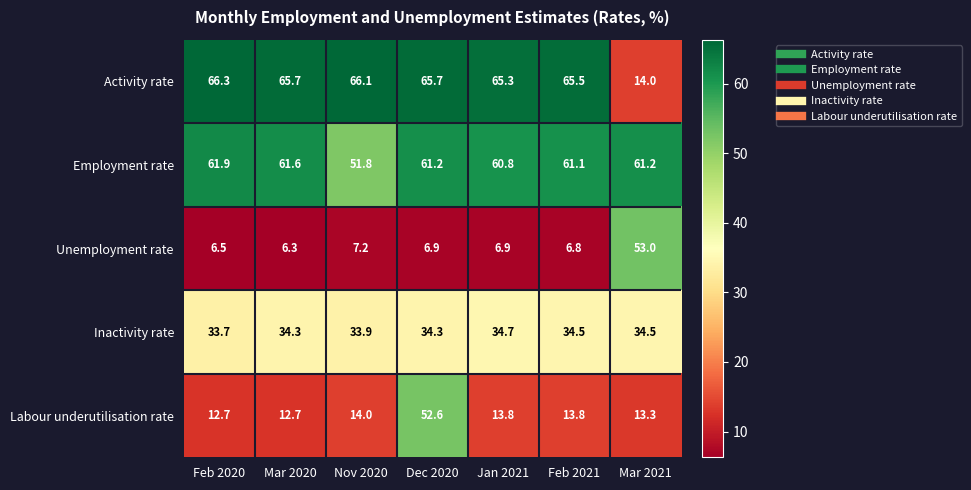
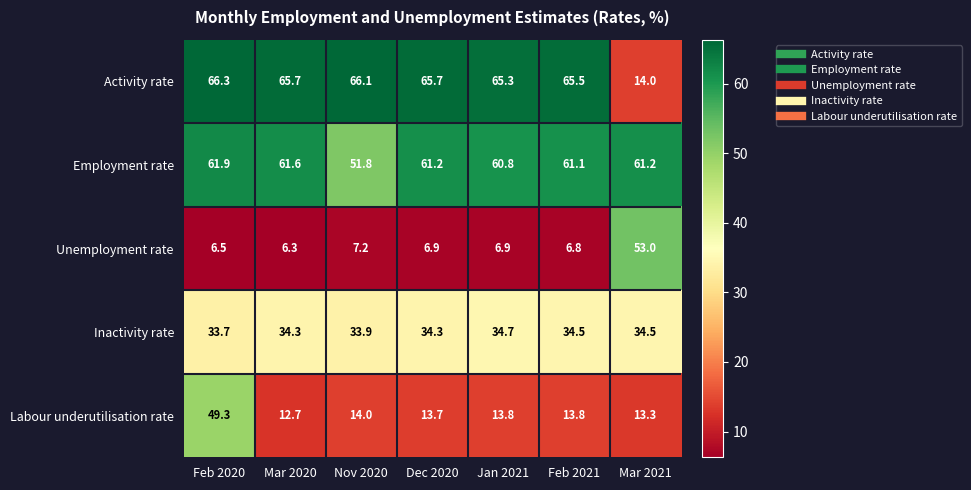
  {
    "Activity rate": {
      "Feb 2020": 66.3,
      "Mar 2020": 65.7,
      "Nov 2020": 66.1,
      "Dec 2020": 65.7,
      "Jan 2021": 65.3,
      "Feb 2021": 65.5,
      "Mar 2021": 14.0
    },
    "Employment rate": {
      "Feb 2020": 61.9,
      "Mar 2020": 61.6,
      "Nov 2020": 51.8,
      "Dec 2020": 61.2,
      "Jan 2021": 60.8,
      "Feb 2021": 61.1,
      "Mar 2021": 61.2
    },
    "Unemployment rate": {
      "Feb 2020": 6.5,
      "Mar 2020": 6.3,
      "Nov 2020": 7.2,
      "Dec 2020": 6.9,
      "Jan 2021": 6.9,
      "Feb 2021": 6.8,
      "Mar 2021": 53.0
    },
    "Inactivity rate": {
      "Feb 2020": 33.7,
      "Mar 2020": 34.3,
      "Nov 2020": 33.9,
      "Dec 2020": 34.3,
      "Jan 2021": 34.7,
      "Feb 2021": 34.5,
      "Mar 2021": 34.5
    },
    "Labour underutilisation rate": {
-     "Feb 2020": 12.7,
+     "Feb 2020": 49.3,
      "Mar 2020": 12.7,
      "Nov 2020": 14.0,
-     "Dec 2020": 52.6,
+     "Dec 2020": 13.7,
      "Jan 2021": 13.8,
      "Feb 2021": 13.8,
      "Mar 2021": 13.3
    }
  }
